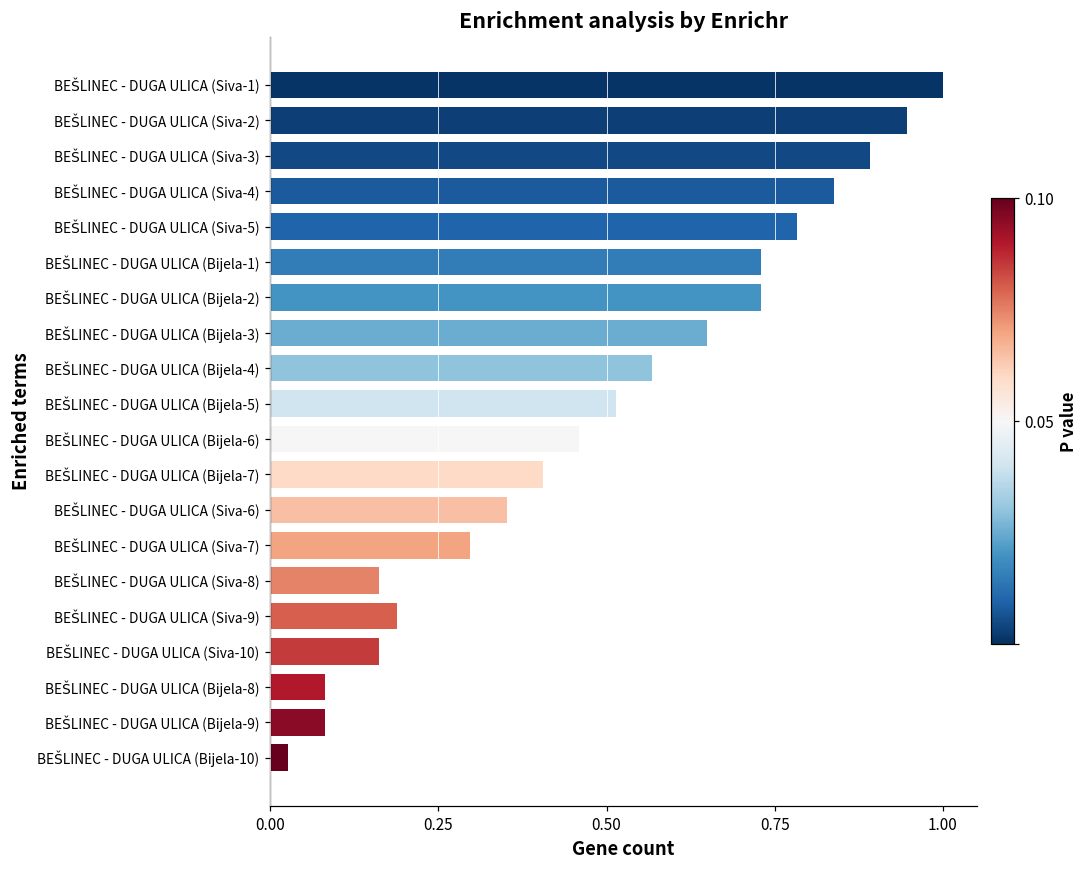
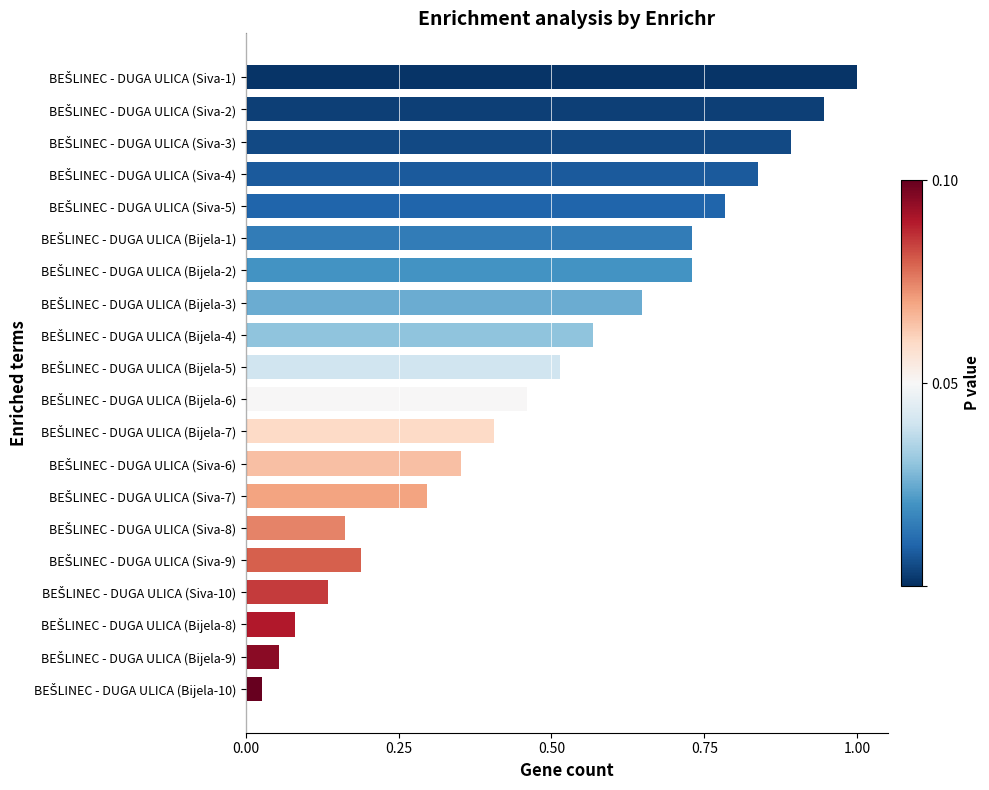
  {
    "BEŠLINEC - DUGA ULICA (Siva-1)": 1.00,
    "BEŠLINEC - DUGA ULICA (Siva-2)": 0.95,
    "BEŠLINEC - DUGA ULICA (Siva-3)": 0.89,
    "BEŠLINEC - DUGA ULICA (Siva-4)": 0.84,
    "BEŠLINEC - DUGA ULICA (Siva-5)": 0.78,
    "BEŠLINEC - DUGA ULICA (Bijela-1)": 0.73,
    "BEŠLINEC - DUGA ULICA (Bijela-2)": 0.73,
    "BEŠLINEC - DUGA ULICA (Bijela-3)": 0.65,
    "BEŠLINEC - DUGA ULICA (Bijela-4)": 0.57,
    "BEŠLINEC - DUGA ULICA (Bijela-5)": 0.51,
    "BEŠLINEC - DUGA ULICA (Bijela-6)": 0.46,
    "BEŠLINEC - DUGA ULICA (Bijela-7)": 0.41,
    "BEŠLINEC - DUGA ULICA (Siva-6)": 0.35,
    "BEŠLINEC - DUGA ULICA (Siva-7)": 0.30,
    "BEŠLINEC - DUGA ULICA (Siva-8)": 0.16,
    "BEŠLINEC - DUGA ULICA (Siva-9)": 0.19,
-   "BEŠLINEC - DUGA ULICA (Siva-10)": 0.16,
+   "BEŠLINEC - DUGA ULICA (Siva-10)": 0.14,
    "BEŠLINEC - DUGA ULICA (Bijela-8)": 0.08,
-   "BEŠLINEC - DUGA ULICA (Bijela-9)": 0.08,
+   "BEŠLINEC - DUGA ULICA (Bijela-9)": 0.05,
    "BEŠLINEC - DUGA ULICA (Bijela-10)": 0.03
  }
